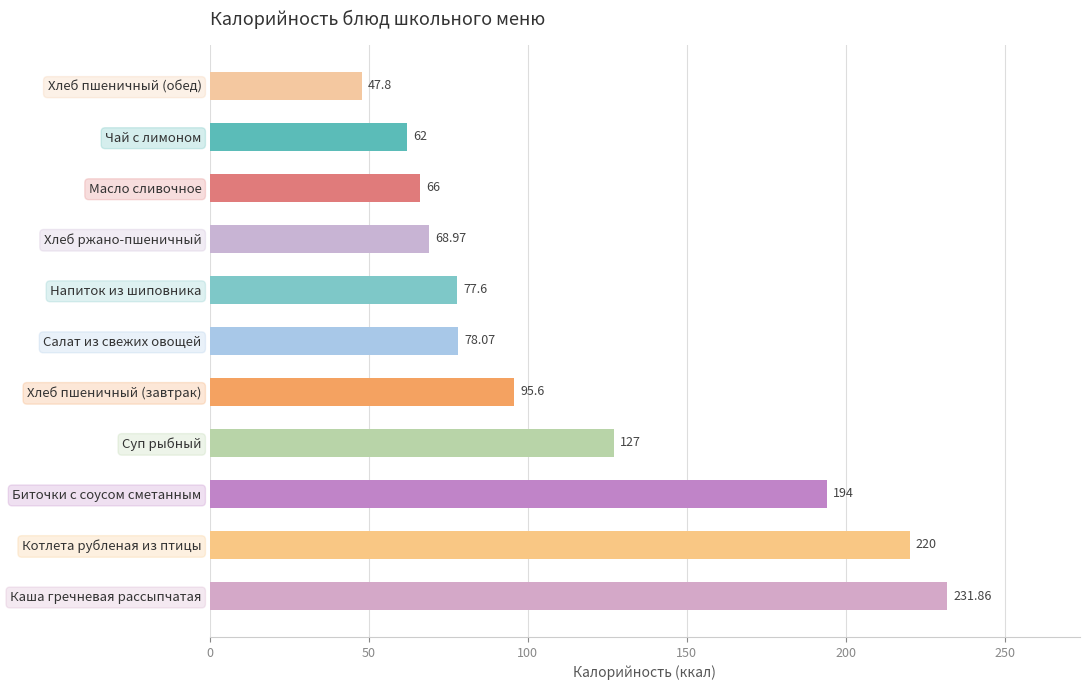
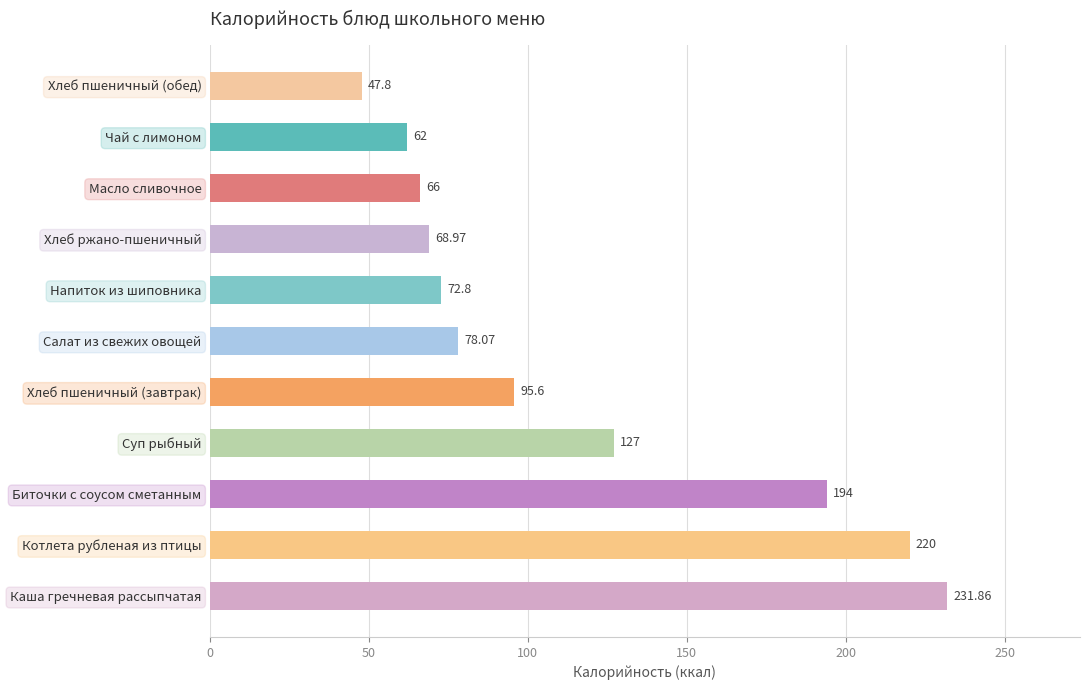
  {
    "Хлеб пшеничный (обед)": 47.8,
    "Чай с лимоном": 62,
    "Масло сливочное": 66,
    "Хлеб ржано-пшеничный": 68.97,
-   "Напиток из шиповника": 77.6,
+   "Напиток из шиповника": 72.8,
    "Салат из свежих овощей": 78.07,
    "Хлеб пшеничный (завтрак)": 95.6,
    "Суп рыбный": 127,
    "Биточки с соусом сметанным": 194,
    "Котлета рубленая из птицы": 220,
    "Каша гречневая рассыпчатая": 231.86
  }
